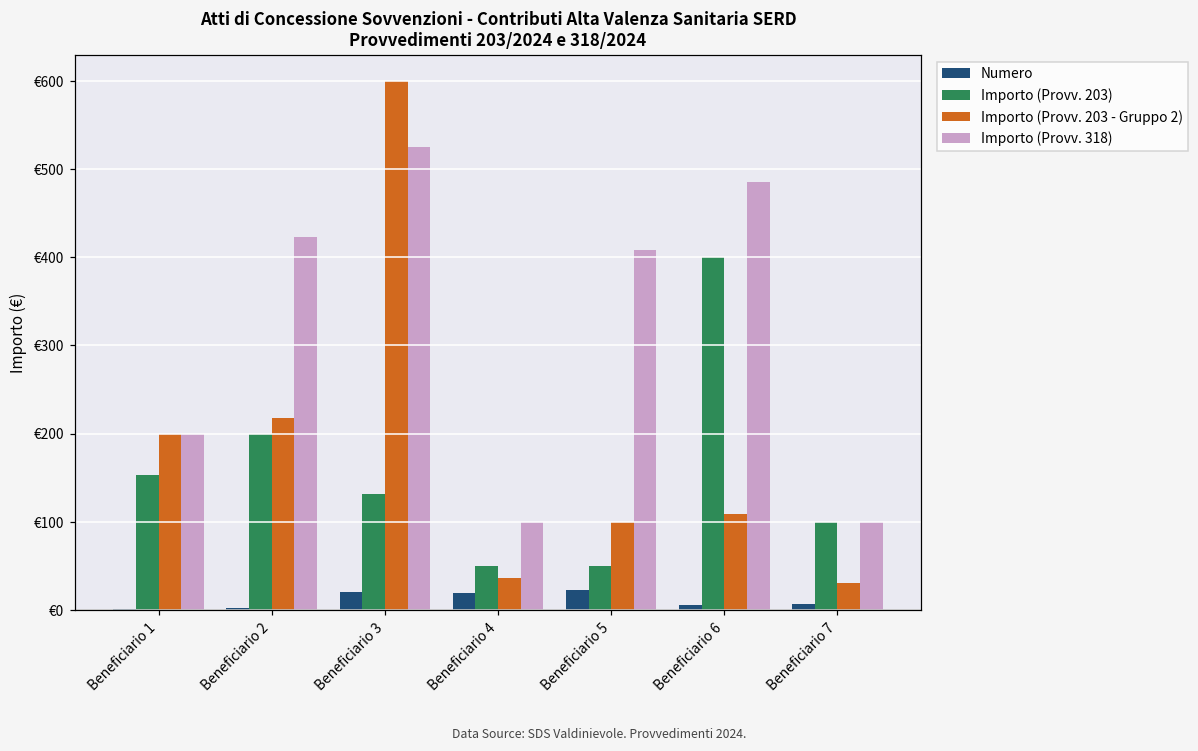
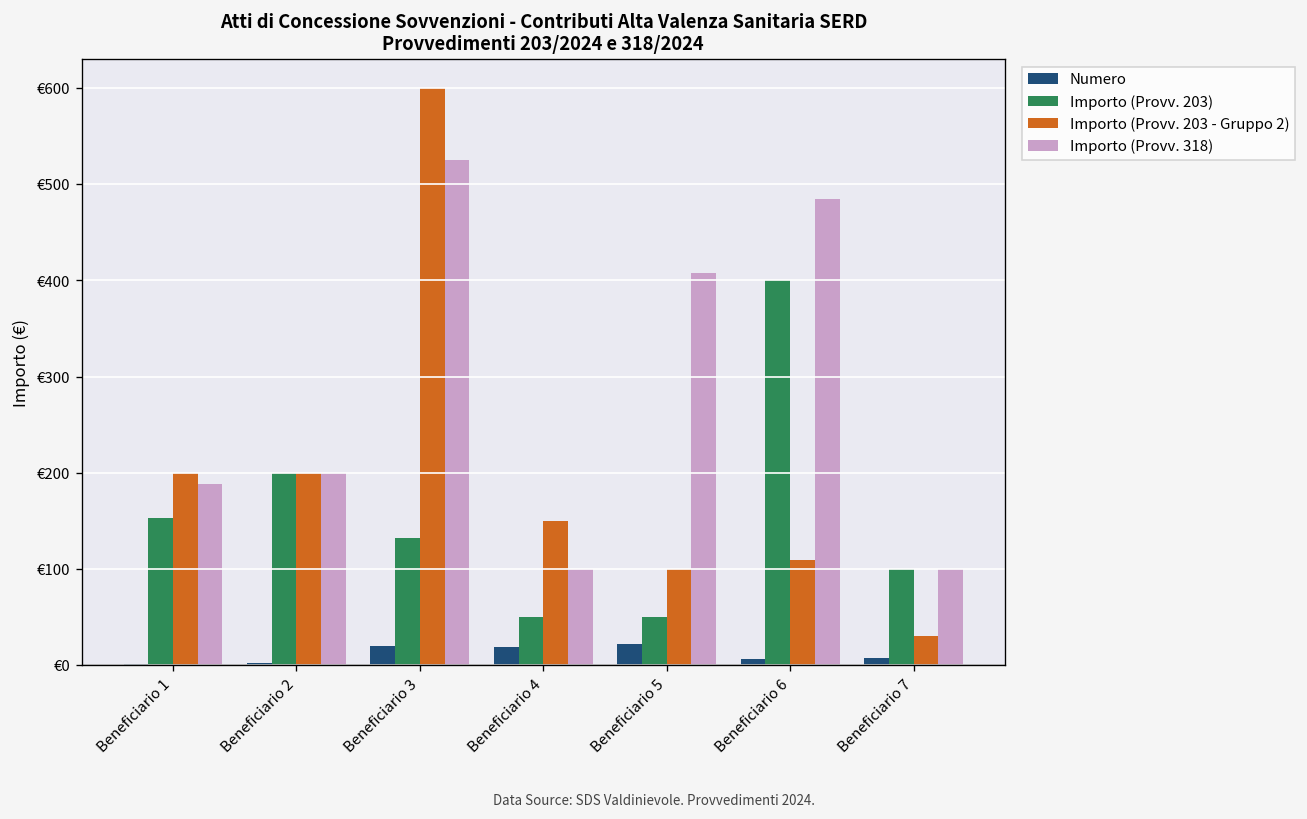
  {
    "Numero": {
      "Beneficiario 3": "€20",
      "Beneficiario 4": "€20",
      "Beneficiario 5": "€20",
      "Beneficiario 6": "€10",
      "Beneficiario 7": "€10"
    },
    "Importo (Provv. 203)": {
      "Beneficiario 1": "€150",
      "Beneficiario 2": "€200",
      "Beneficiario 3": "€130",
      "Beneficiario 4": "€50",
      "Beneficiario 5": "€50",
      "Beneficiario 6": "€400",
      "Beneficiario 7": "€100"
    },
    "Importo (Provv. 203 - Gruppo 2)": {
      "Beneficiario 1": "€200",
-     "Beneficiario 2": "€220",
+     "Beneficiario 2": "€200",
      "Beneficiario 3": "€600",
-     "Beneficiario 4": "€40",
+     "Beneficiario 4": "€150",
      "Beneficiario 5": "€100",
      "Beneficiario 6": "€110",
      "Beneficiario 7": "€30"
    },
    "Importo (Provv. 318)": {
-     "Beneficiario 1": "€200",
-     "Beneficiario 2": "€420",
+     "Beneficiario 1": "€190",
+     "Beneficiario 2": "€200",
      "Beneficiario 3": "€530",
      "Beneficiario 4": "€100",
      "Beneficiario 5": "€410",
      "Beneficiario 6": "€490",
      "Beneficiario 7": "€100"
    }
  }
